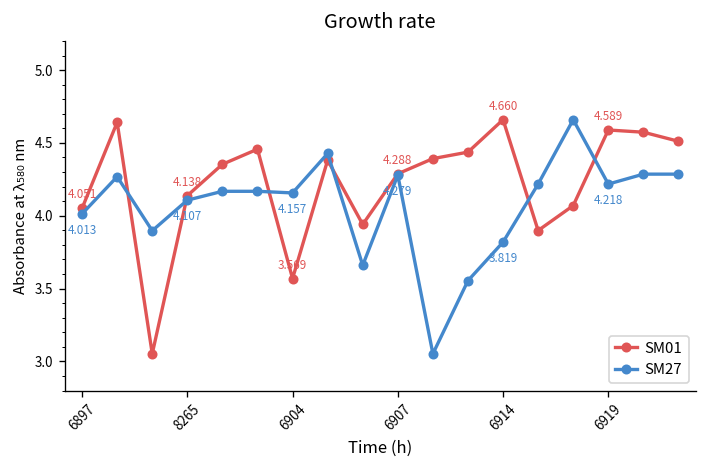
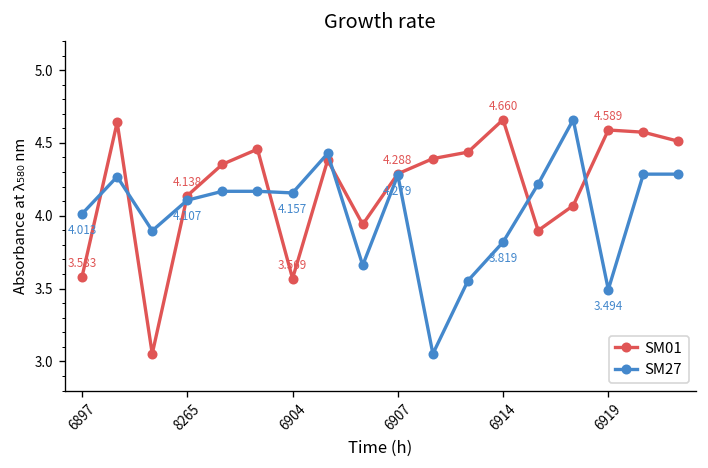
  {
    "SM01": {
-     "6897": 4.051,
+     "6897": 3.583,
      "8265": 4.138,
      "6904": 3.569,
      "6914": 4.660,
      "6919": 4.589
    },
    "SM27": {
      "6897": 4.013,
      "8265": 4.107,
      "6904": 4.157,
      "6914": 3.819,
-     "6919": 4.218
+     "6919": 3.494
    }
  }
